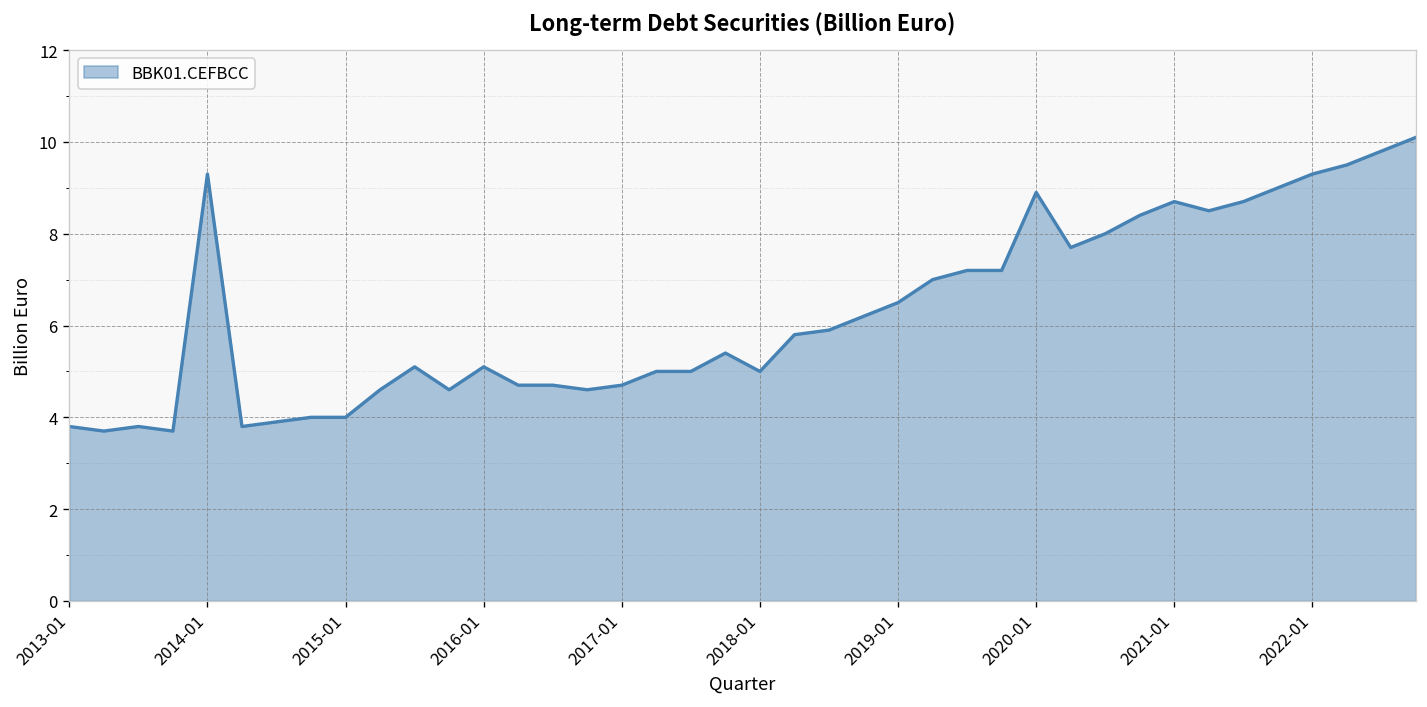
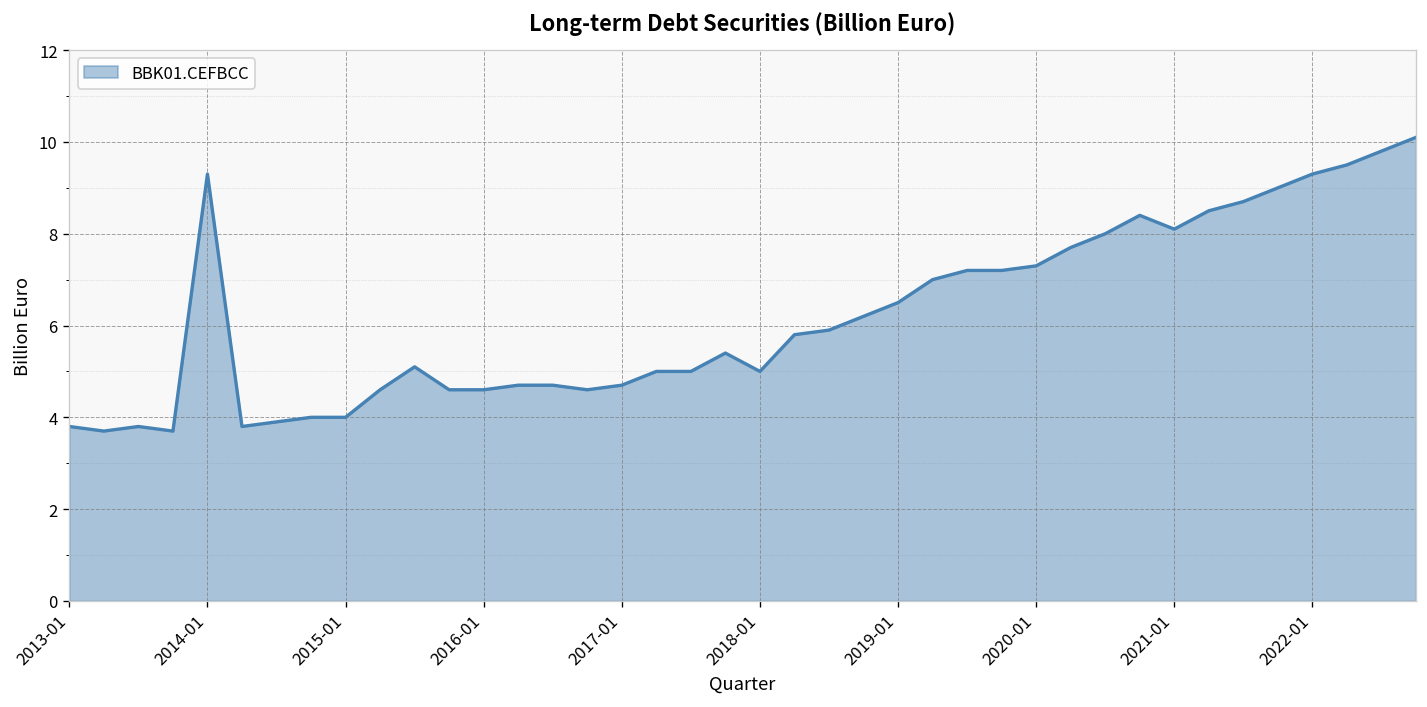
  {
    "2013-01": 3.8,
    "2014-01": 9.3,
    "2015-01": 4.0,
-   "2016-01": 5.1,
+   "2016-01": 4.6,
    "2017-01": 4.7,
    "2018-01": 5.0,
    "2019-01": 6.5,
-   "2020-01": 8.9,
-   "2021-01": 8.7,
+   "2020-01": 7.3,
+   "2021-01": 8.1,
    "2022-01": 9.3
  }
